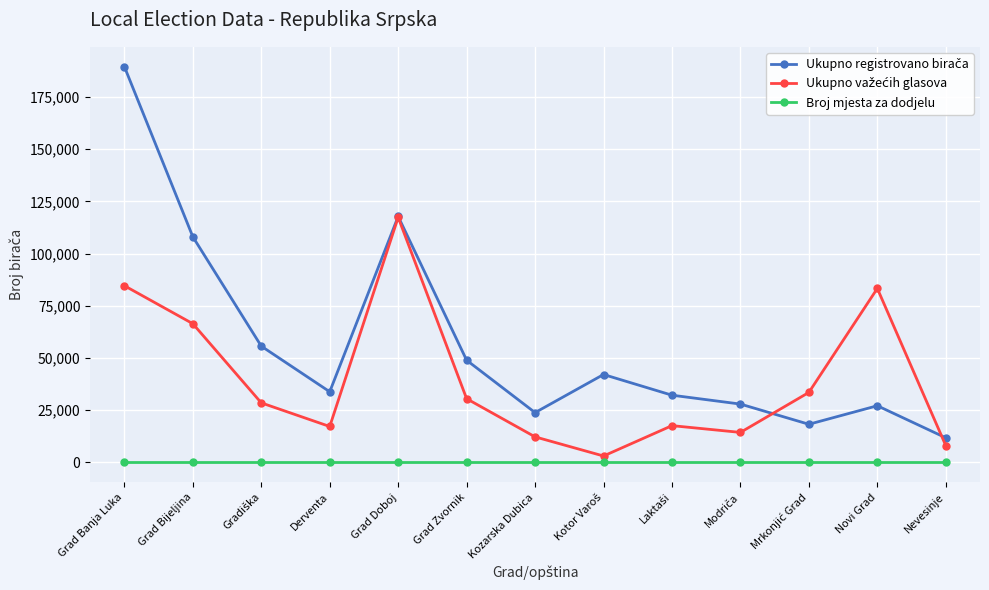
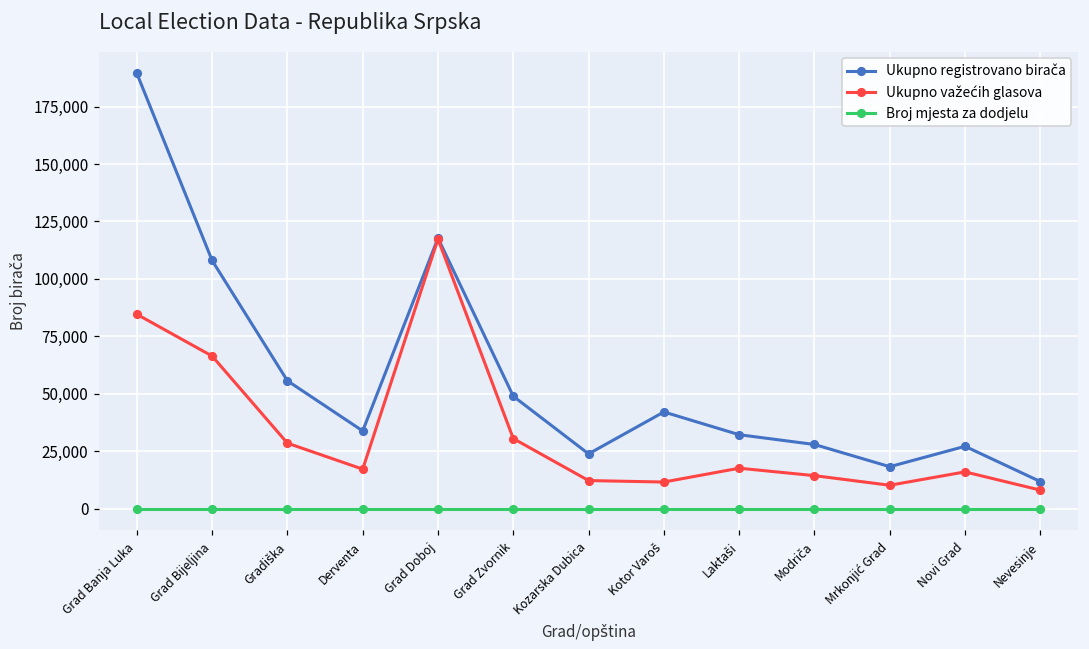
  {
    "Ukupno registrovano birača": {
      "Grad Banja Luka": "189,000",
      "Grad Bijeljina": "108,000",
      "Gradiška": "56,000",
      "Derventa": "34,000",
      "Grad Zvornik": "49,000",
      "Kozarska Dubica": "24,000",
      "Kotor Varoš": "42,000",
      "Laktaši": "32,000",
      "Modriča": "28,000",
      "Mrkonjić Grad": "18,000",
      "Novi Grad": "27,000",
      "Nevesinje": "12,000"
    },
    "Ukupno važećih glasova": {
      "Grad Banja Luka": "85,000",
      "Grad Bijeljina": "66,000",
      "Gradiška": "29,000",
      "Derventa": "17,000",
      "Grad Zvornik": "31,000",
      "Kozarska Dubica": "12,000",
-     "Kotor Varoš": "3,000",
+     "Kotor Varoš": "12,000",
      "Laktaši": "18,000",
      "Modriča": "14,000",
-     "Mrkonjić Grad": "34,000",
-     "Novi Grad": "83,000",
+     "Mrkonjić Grad": "10,000",
+     "Novi Grad": "16,000",
      "Nevesinje": "8,000"
    },
    "Broj mjesta za dodjelu": {
      "Grad Banja Luka": "0",
      "Grad Bijeljina": "0",
      "Gradiška": "0",
      "Derventa": "0",
      "Grad Doboj": "0",
      "Grad Zvornik": "0",
      "Kozarska Dubica": "0",
      "Kotor Varoš": "0",
      "Laktaši": "0",
      "Modriča": "0",
      "Mrkonjić Grad": "0",
      "Novi Grad": "0",
      "Nevesinje": "0"
    }
  }
